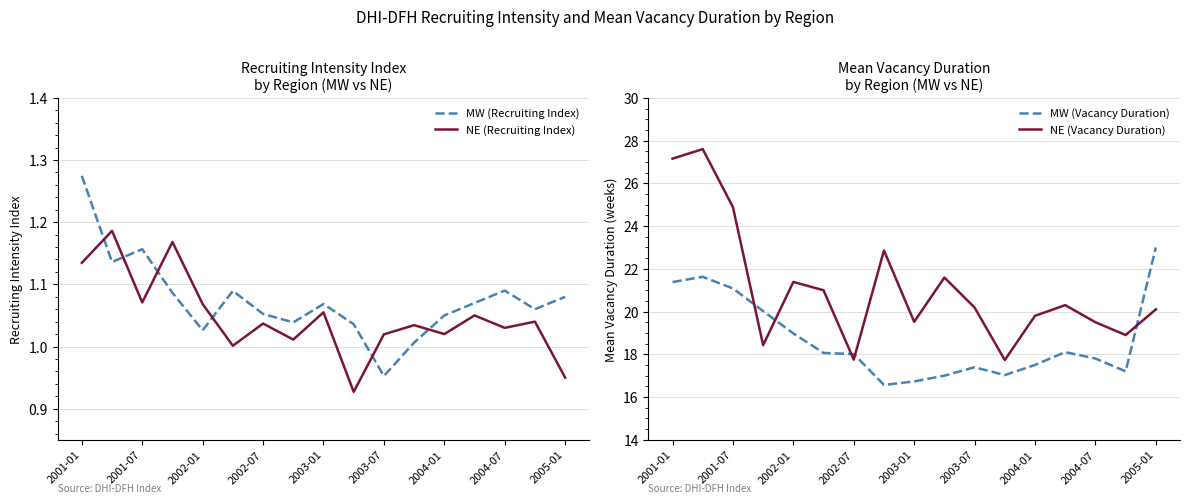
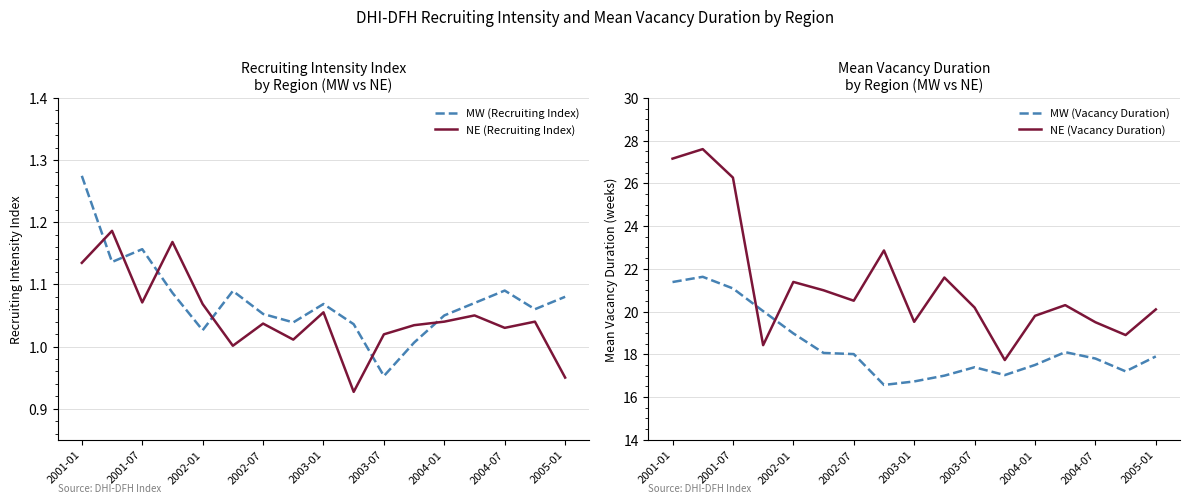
  {
    "Recruiting Intensity Index by Region (MW vs NE)": {
      "MW (Recruiting Index)": {
        "2001-01": 1.27,
        "2001-07": 1.16,
        "2002-01": 1.03,
        "2002-07": 1.05,
        "2003-01": 1.07,
        "2003-07": 0.95,
        "2004-01": 1.05,
        "2004-07": 1.09,
        "2005-01": 1.08
      },
      "NE (Recruiting Index)": {
        "2001-01": 1.13,
        "2001-07": 1.07,
        "2002-01": 1.07,
        "2002-07": 1.04,
        "2003-01": 1.06,
        "2003-07": 1.02,
-       "2004-01": 1.02,
+       "2004-01": 1.04,
        "2004-07": 1.03,
        "2005-01": 0.95
      }
    },
    "Mean Vacancy Duration by Region (MW vs NE)": {
      "MW (Vacancy Duration)": {
        "2001-01": 21.4,
        "2001-07": 21.1,
        "2002-01": 19.0,
        "2002-07": 18.0,
        "2003-01": 16.7,
        "2003-07": 17.4,
        "2004-01": 17.5,
        "2004-07": 17.8,
-       "2005-01": 23.0
+       "2005-01": 17.9
      },
      "NE (Vacancy Duration)": {
        "2001-01": 27.2,
-       "2001-07": 24.9,
+       "2001-07": 26.3,
        "2002-01": 21.4,
-       "2002-07": 17.8,
+       "2002-07": 20.5,
        "2003-01": 19.5,
        "2003-07": 20.2,
        "2004-01": 19.8,
        "2004-07": 19.5,
        "2005-01": 20.1
      }
    }
  }
